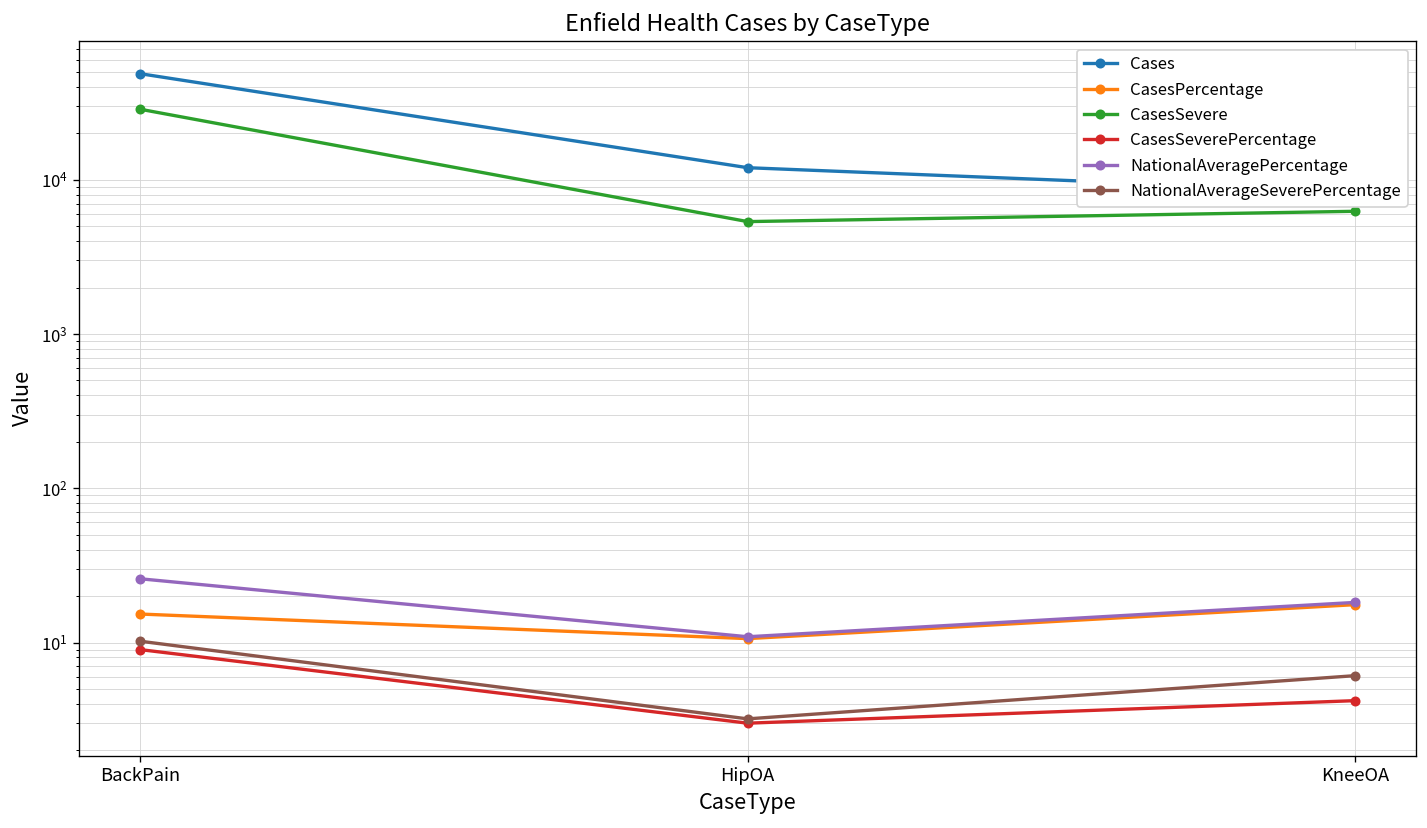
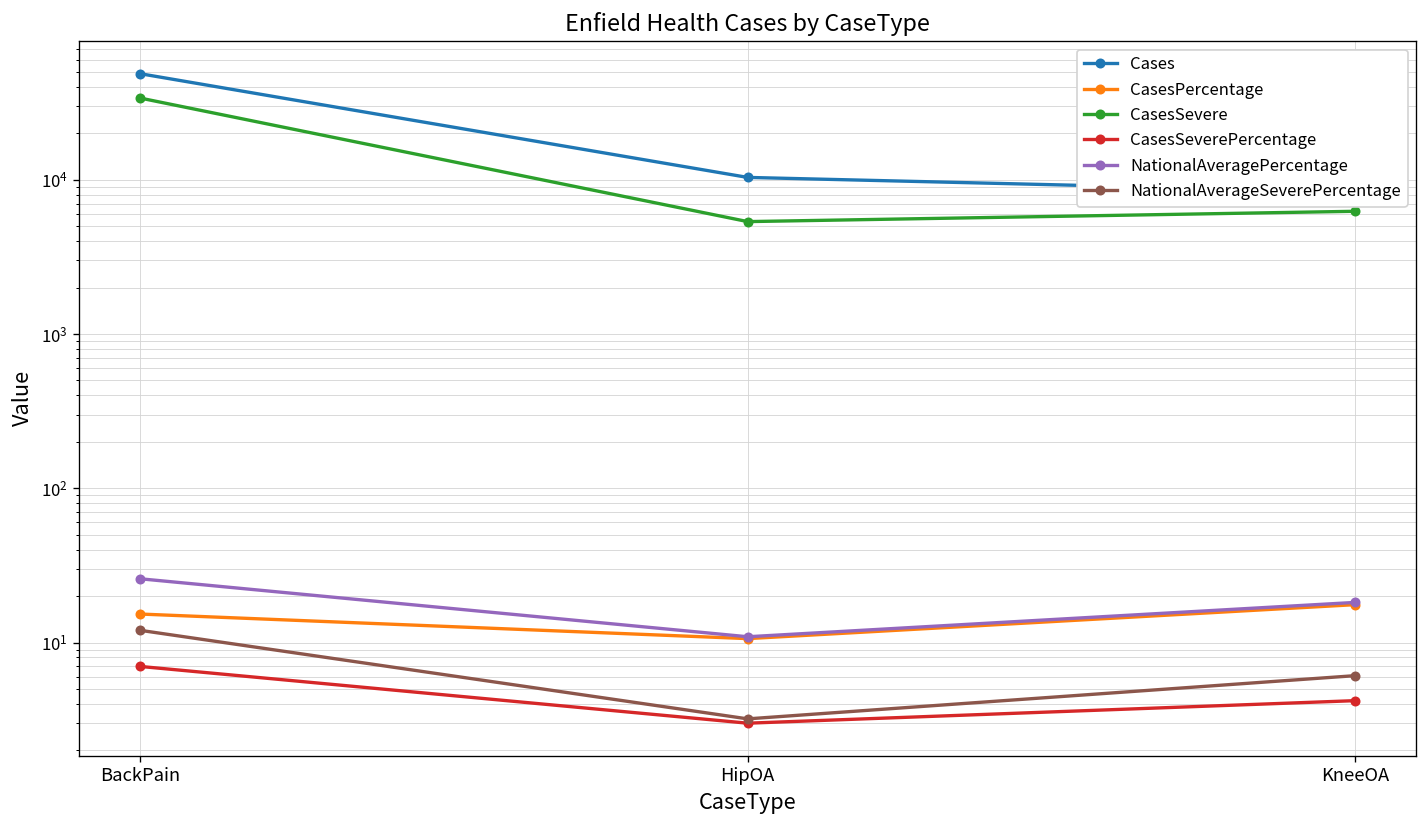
  {
    "Cases": {
      "BackPain": 49000,
-     "HipOA": 12000
+     "HipOA": 10000
    },
    "CasesPercentage": {
      "BackPain": 15
    },
    "CasesSevere": {
-     "BackPain": 29000,
+     "BackPain": 34000,
      "HipOA": 5400,
      "KneeOA": 6000
    },
    "CasesSeverePercentage": {
-     "BackPain": 9,
+     "BackPain": 7,
      "HipOA": 3,
      "KneeOA": 4.2
    },
    "NationalAveragePercentage": {
      "BackPain": 26
    },
    "NationalAverageSeverePercentage": {
-     "BackPain": 10,
+     "BackPain": 12,
      "HipOA": 3.2,
      "KneeOA": 6
    }
  }
